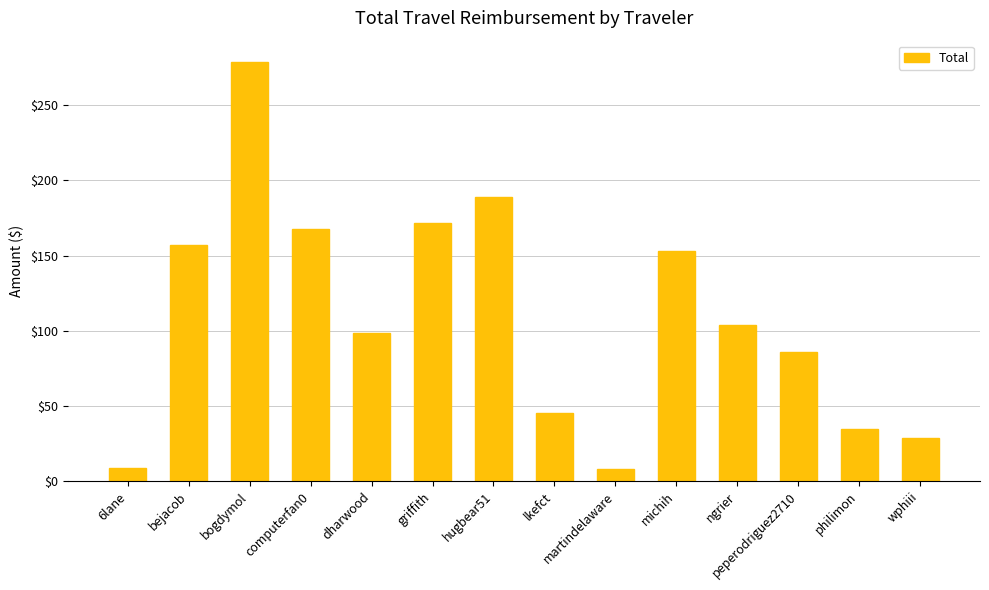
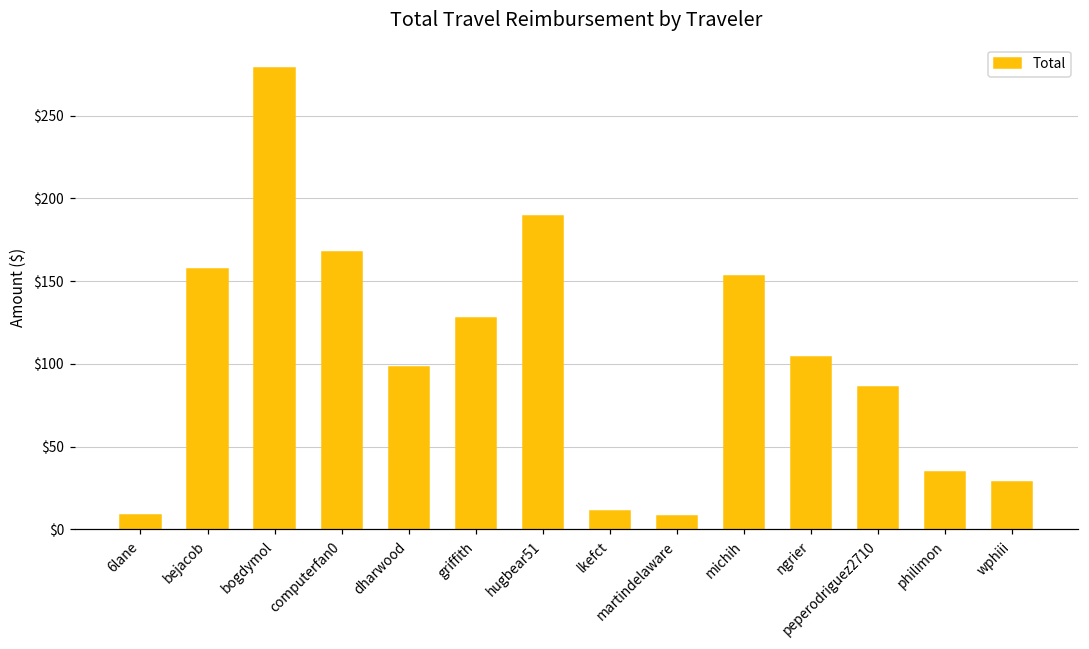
  {
    "6lane": "$9",
    "bejacob": "$157",
    "bogdymol": "$279",
    "computerfan0": "$168",
    "dharwood": "$98",
-   "griffith": "$172",
+   "griffith": "$128",
    "hugbear51": "$189",
-   "lkefct": "$45",
+   "lkefct": "$11",
    "martindelaware": "$8",
    "michih": "$153",
    "ngrier": "$104",
    "peperodriguez2710": "$86",
    "philimon": "$34",
    "wphiii": "$29"
  }
